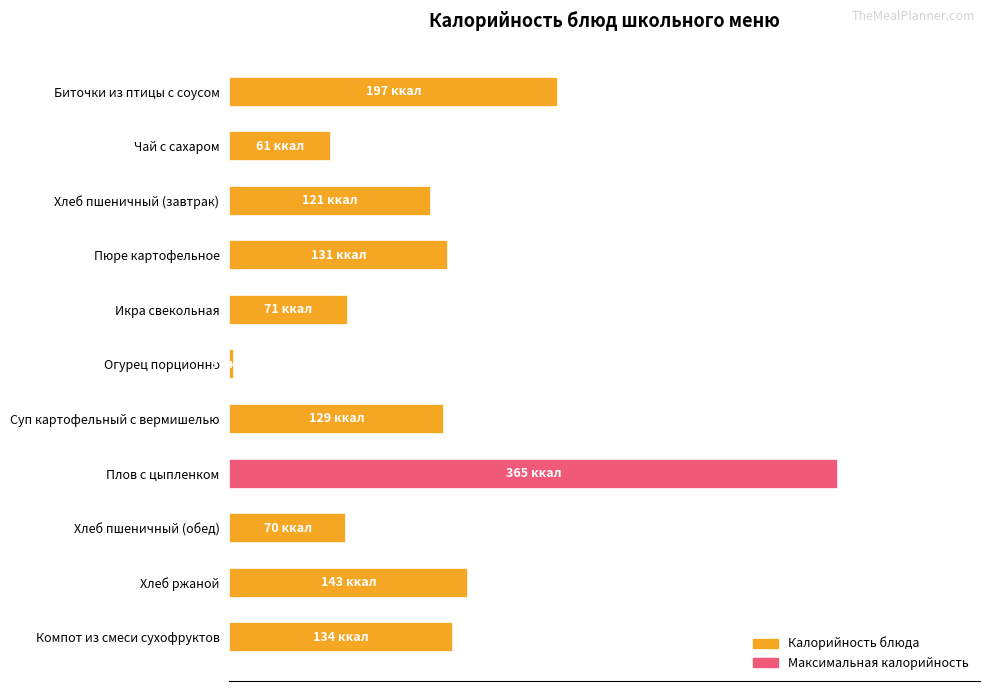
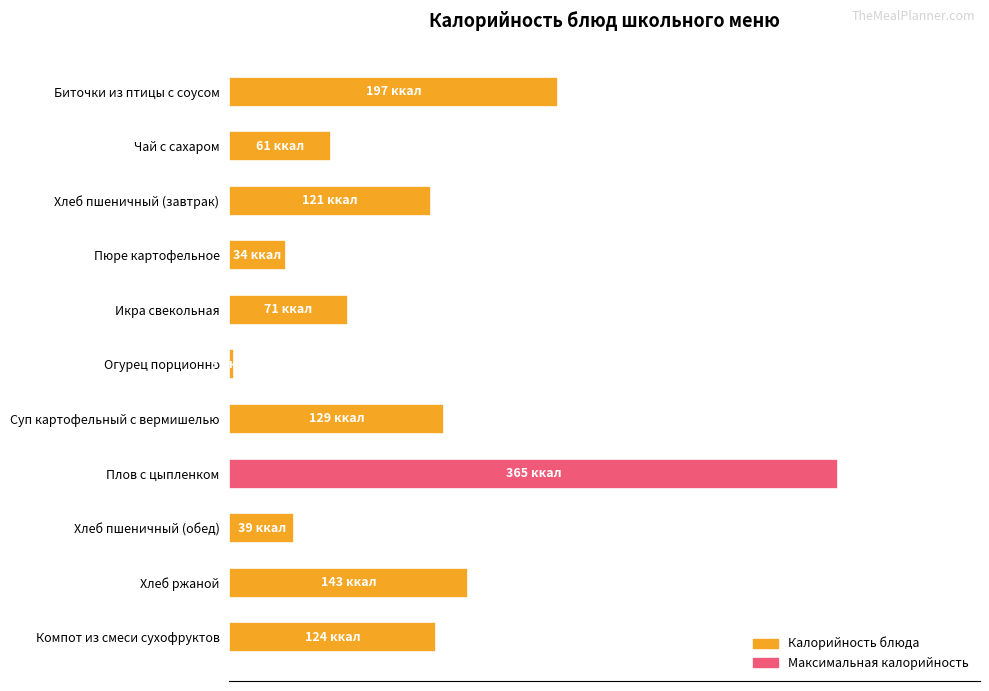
  {
    "Калорийность блюда": {
      "Биточки из птицы с соусом": 197,
      "Чай с сахаром": 61,
      "Хлеб пшеничный (завтрак)": 121,
-     "Пюре картофельное": 131,
+     "Пюре картофельное": 34,
      "Икра свекольная": 71,
      "Суп картофельный с вермишелью": 129,
      "Плов с цыпленком": 365,
-     "Хлеб пшеничный (обед)": 70,
+     "Хлеб пшеничный (обед)": 39,
      "Хлеб ржаной": 143,
-     "Компот из смеси сухофруктов": 134
+     "Компот из смеси сухофруктов": 124
    },
    "Максимальная калорийность": {
      "Плов с цыпленком": 365
    }
  }
